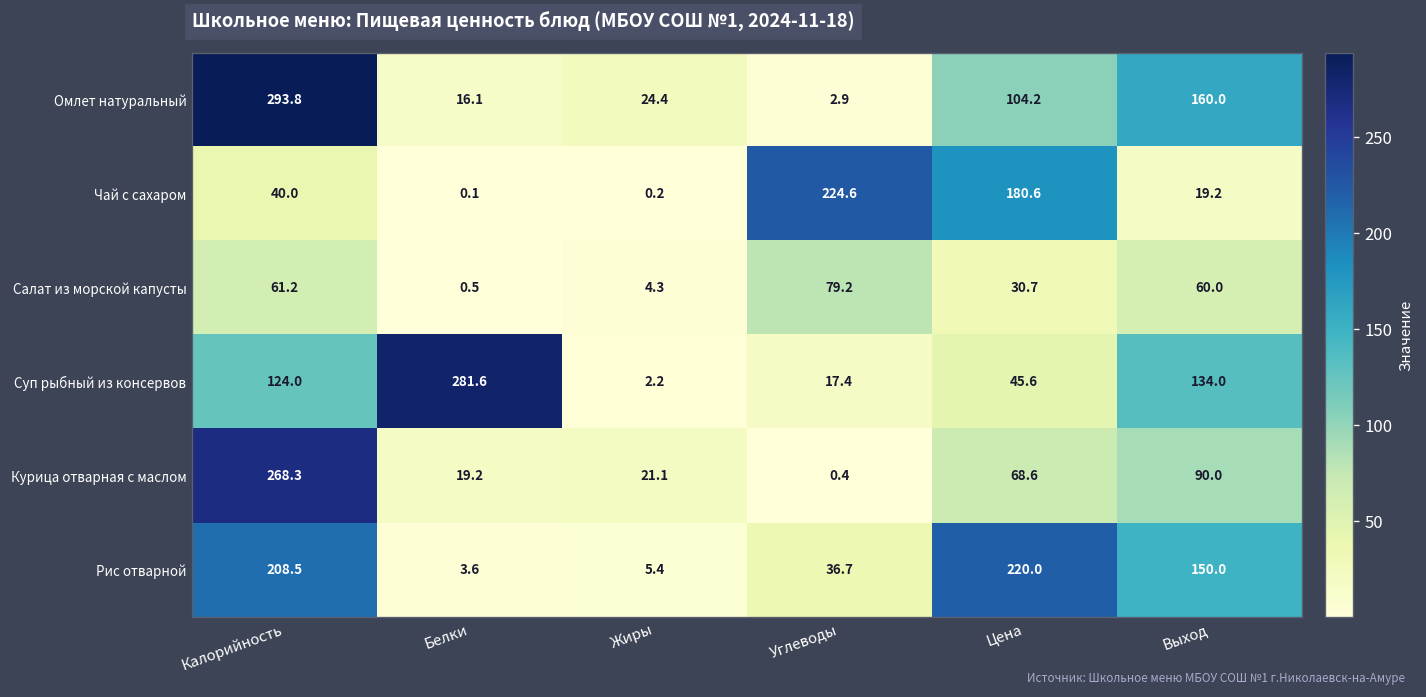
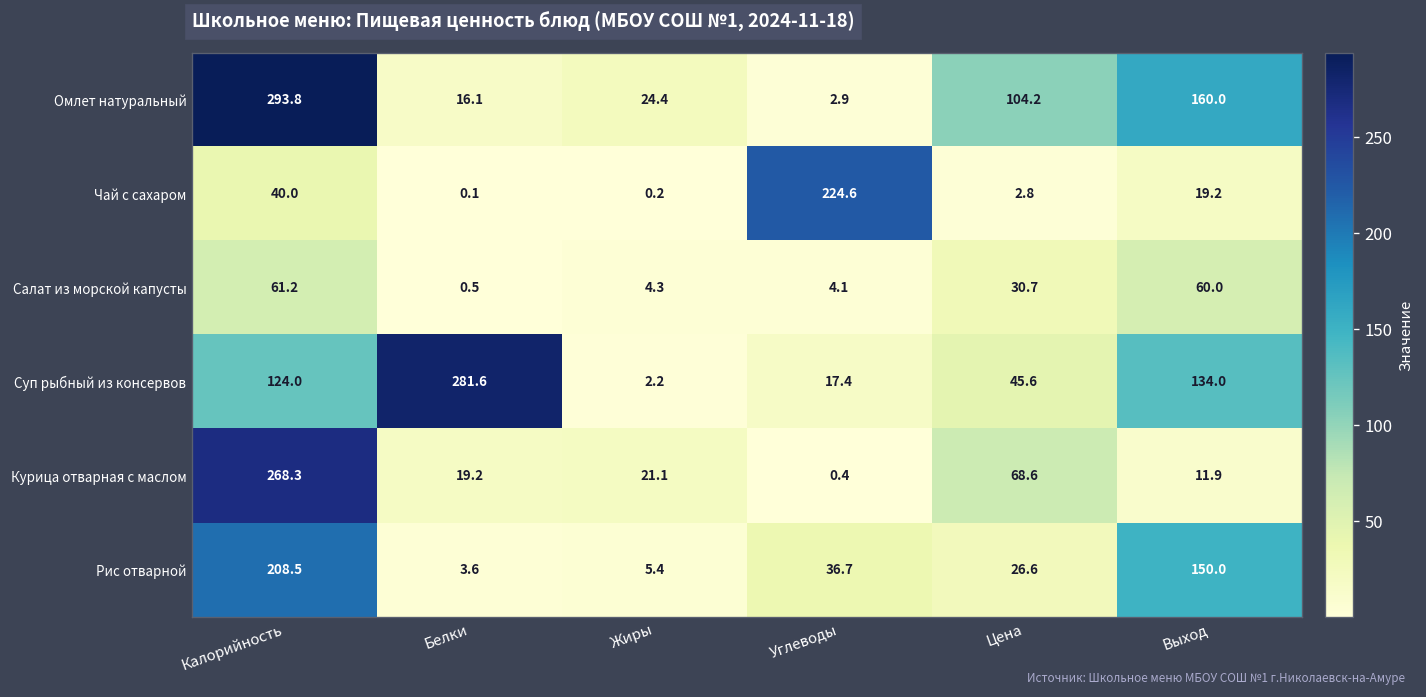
  {
    "Омлет натуральный": {
      "Калорийность": 293.8,
      "Белки": 16.1,
      "Жиры": 24.4,
      "Углеводы": 2.9,
      "Цена": 104.2,
      "Выход": 160.0
    },
    "Чай с сахаром": {
      "Калорийность": 40.0,
      "Белки": 0.1,
      "Жиры": 0.2,
      "Углеводы": 224.6,
-     "Цена": 180.6,
+     "Цена": 2.8,
      "Выход": 19.2
    },
    "Салат из морской капусты": {
      "Калорийность": 61.2,
      "Белки": 0.5,
      "Жиры": 4.3,
-     "Углеводы": 79.2,
+     "Углеводы": 4.1,
      "Цена": 30.7,
      "Выход": 60.0
    },
    "Суп рыбный из консервов": {
      "Калорийность": 124.0,
      "Белки": 281.6,
      "Жиры": 2.2,
      "Углеводы": 17.4,
      "Цена": 45.6,
      "Выход": 134.0
    },
    "Курица отварная с маслом": {
      "Калорийность": 268.3,
      "Белки": 19.2,
      "Жиры": 21.1,
      "Углеводы": 0.4,
      "Цена": 68.6,
-     "Выход": 90.0
+     "Выход": 11.9
    },
    "Рис отварной": {
      "Калорийность": 208.5,
      "Белки": 3.6,
      "Жиры": 5.4,
      "Углеводы": 36.7,
-     "Цена": 220.0,
+     "Цена": 26.6,
      "Выход": 150.0
    }
  }
